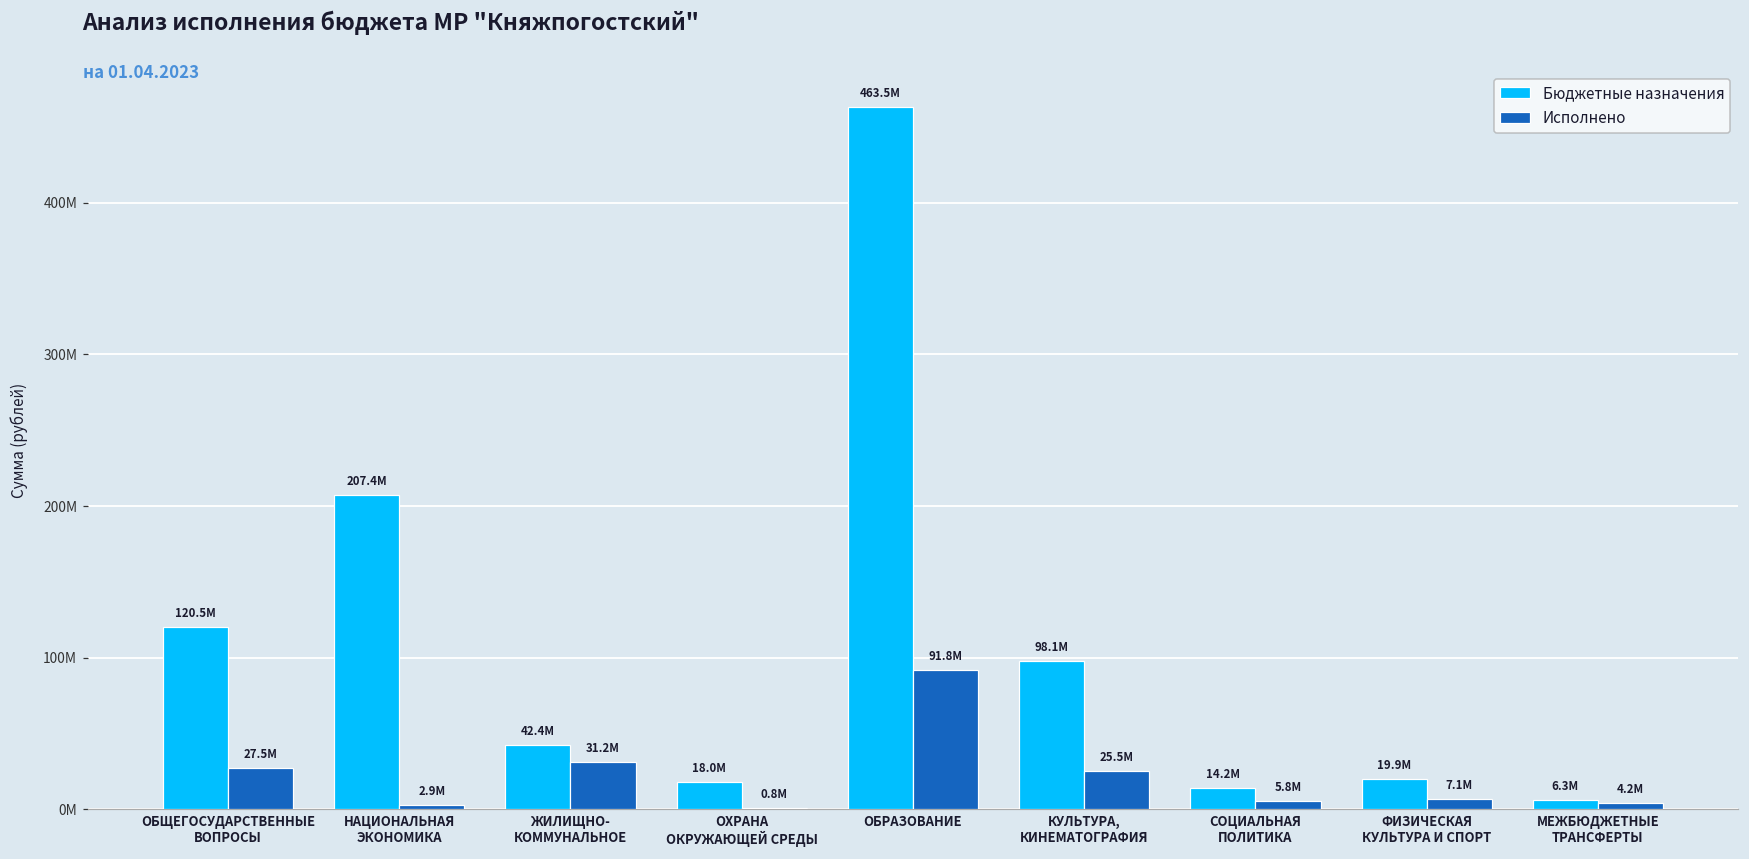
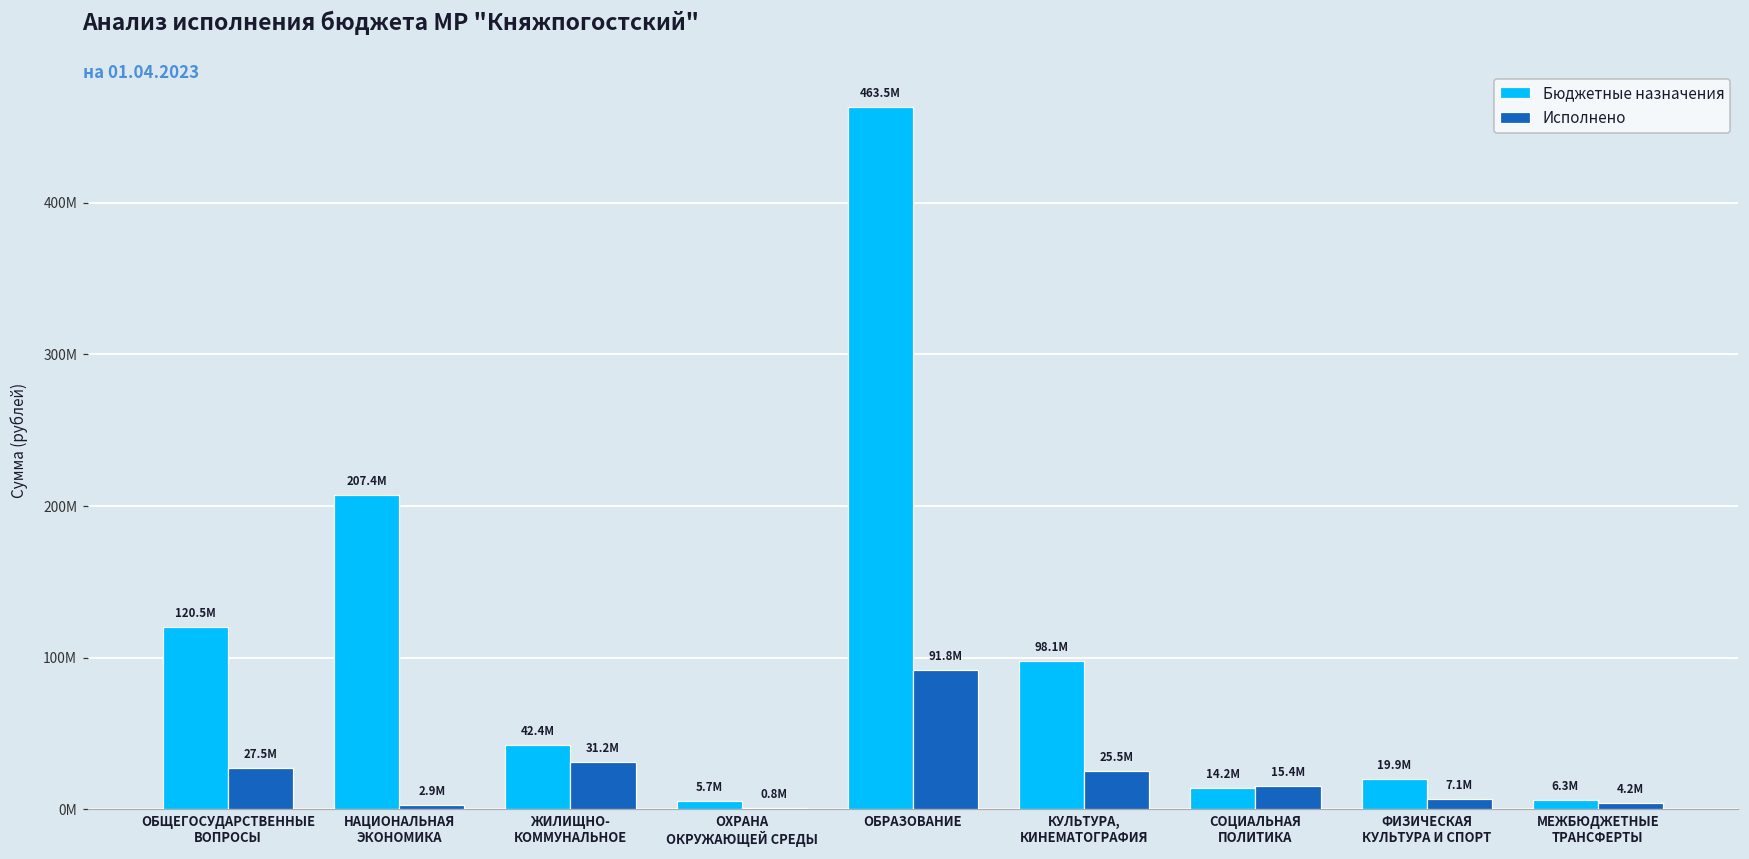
  {
    "Бюджетные назначения": {
      "ОБЩЕГОСУДАРСТВЕННЫЕ ВОПРОСЫ": "120.5M",
      "НАЦИОНАЛЬНАЯ ЭКОНОМИКА": "207.4M",
      "ЖИЛИЩНО- КОММУНАЛЬНОЕ": "42.4M",
-     "ОХРАНА ОКРУЖАЮЩЕЙ СРЕДЫ": "18.0M",
+     "ОХРАНА ОКРУЖАЮЩЕЙ СРЕДЫ": "5.7M",
      "ОБРАЗОВАНИЕ": "463.5M",
      "КУЛЬТУРА, КИНЕМАТОГРАФИЯ": "98.1M",
      "СОЦИАЛЬНАЯ ПОЛИТИКА": "14.2M",
      "ФИЗИЧЕСКАЯ КУЛЬТУРА И СПОРТ": "19.9M",
      "МЕЖБЮДЖЕТНЫЕ ТРАНСФЕРТЫ": "6.3M"
    },
    "Исполнено": {
      "ОБЩЕГОСУДАРСТВЕННЫЕ ВОПРОСЫ": "27.5M",
      "НАЦИОНАЛЬНАЯ ЭКОНОМИКА": "2.9M",
      "ЖИЛИЩНО- КОММУНАЛЬНОЕ": "31.2M",
      "ОХРАНА ОКРУЖАЮЩЕЙ СРЕДЫ": "0.8M",
      "ОБРАЗОВАНИЕ": "91.8M",
      "КУЛЬТУРА, КИНЕМАТОГРАФИЯ": "25.5M",
-     "СОЦИАЛЬНАЯ ПОЛИТИКА": "5.8M",
+     "СОЦИАЛЬНАЯ ПОЛИТИКА": "15.4M",
      "ФИЗИЧЕСКАЯ КУЛЬТУРА И СПОРТ": "7.1M",
      "МЕЖБЮДЖЕТНЫЕ ТРАНСФЕРТЫ": "4.2M"
    }
  }
